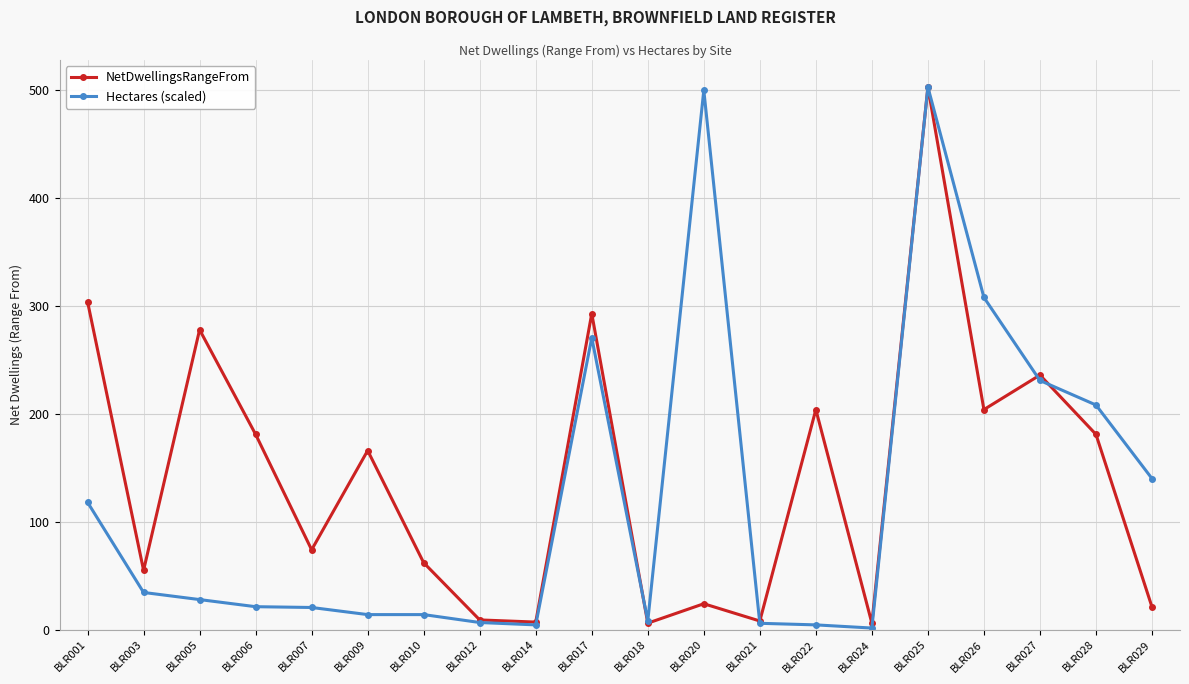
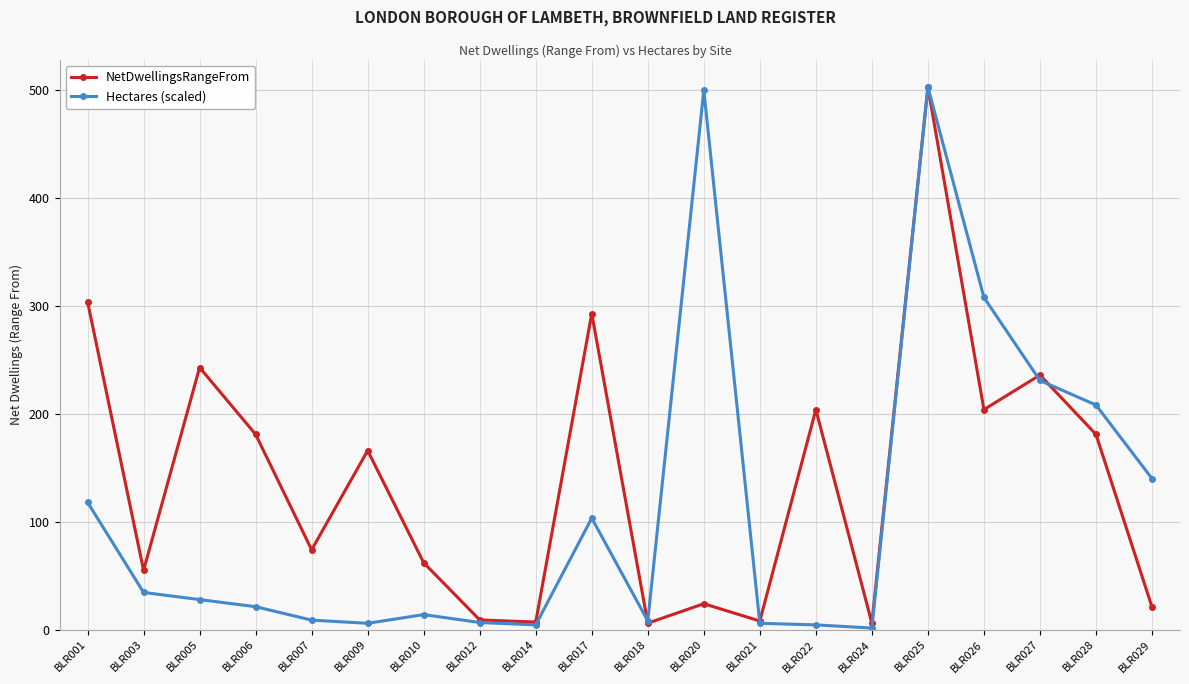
  {
    "NetDwellingsRangeFrom": {
      "BLR001": 304,
      "BLR003": 55,
-     "BLR005": 278,
+     "BLR005": 243,
      "BLR006": 181,
      "BLR007": 74,
      "BLR009": 166,
      "BLR010": 62,
      "BLR012": 9,
      "BLR014": 7,
      "BLR017": 293,
      "BLR020": 24,
      "BLR022": 204,
      "BLR024": 6,
      "BLR026": 204,
      "BLR027": 236,
      "BLR028": 181,
      "BLR029": 21
    },
    "Hectares (scaled)": {
      "BLR001": 118,
      "BLR003": 34,
      "BLR005": 28,
      "BLR006": 21,
-     "BLR007": 21,
-     "BLR009": 14,
+     "BLR007": 9,
+     "BLR009": 6,
      "BLR010": 14,
      "BLR012": 7,
      "BLR014": 4,
-     "BLR017": 271,
+     "BLR017": 103,
      "BLR020": 500,
      "BLR022": 4,
      "BLR024": 1,
      "BLR026": 308,
      "BLR027": 231,
      "BLR028": 208,
      "BLR029": 140
    }
  }
